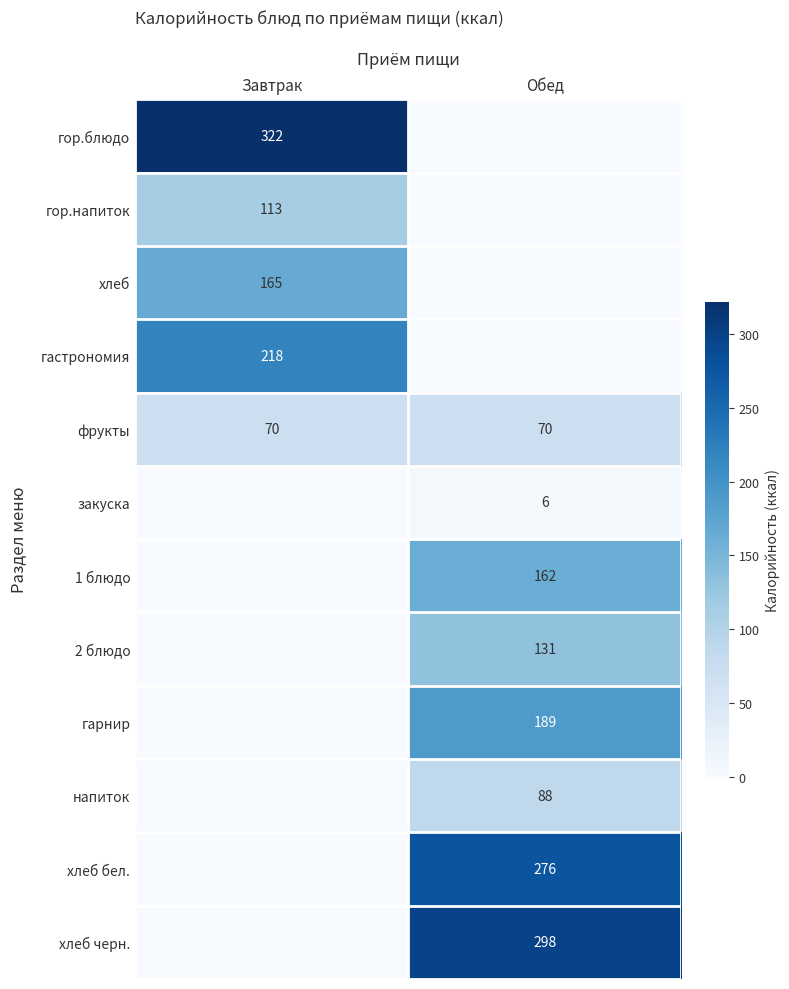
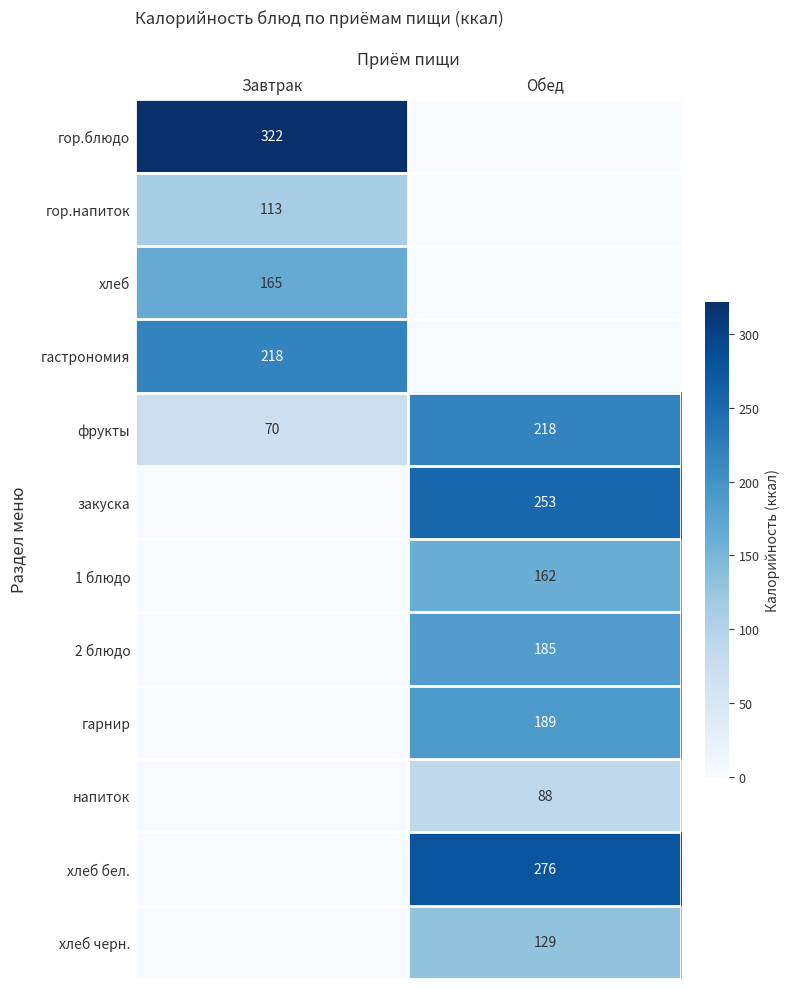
  {
    "гор.блюдо": {
      "Завтрак": 322
    },
    "гор.напиток": {
      "Завтрак": 113
    },
    "хлеб": {
      "Завтрак": 165
    },
    "гастрономия": {
      "Завтрак": 218
    },
    "фрукты": {
      "Завтрак": 70,
-     "Обед": 70
+     "Обед": 218
    },
    "закуска": {
-     "Обед": 6
+     "Обед": 253
    },
    "1 блюдо": {
      "Обед": 162
    },
    "2 блюдо": {
-     "Обед": 131
+     "Обед": 185
    },
    "гарнир": {
      "Обед": 189
    },
    "напиток": {
      "Обед": 88
    },
    "хлеб бел.": {
      "Обед": 276
    },
    "хлеб черн.": {
-     "Обед": 298
+     "Обед": 129
    }
  }
